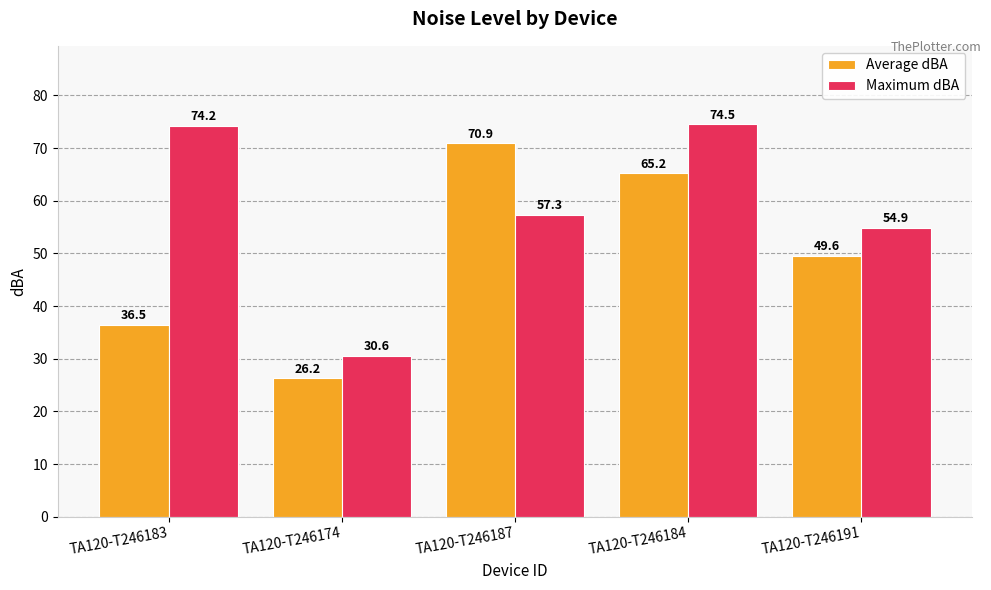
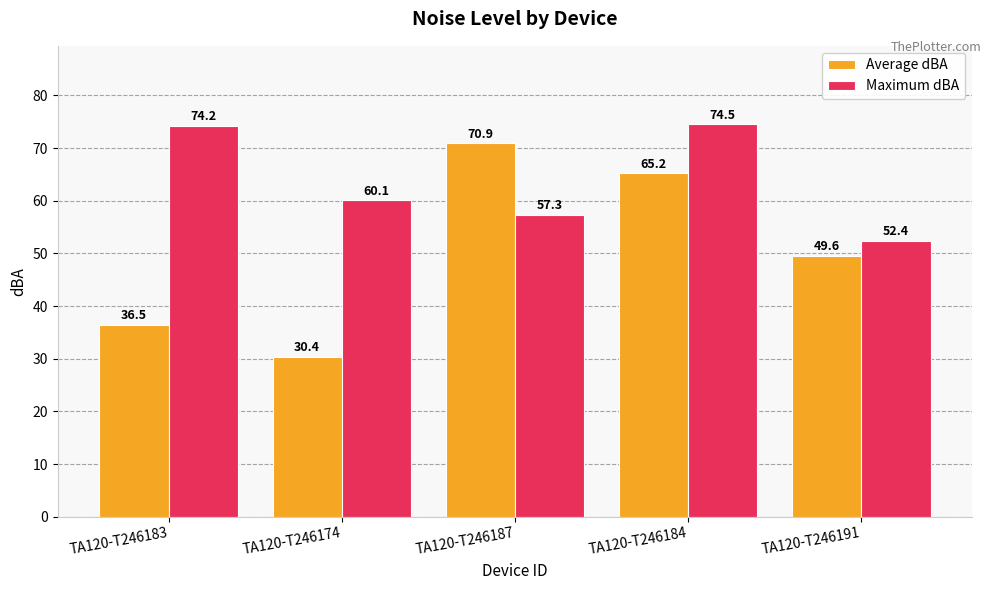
  {
    "Average dBA": {
      "TA120-T246183": 36.5,
-     "TA120-T246174": 26.2,
+     "TA120-T246174": 30.4,
      "TA120-T246187": 70.9,
      "TA120-T246184": 65.2,
      "TA120-T246191": 49.6
    },
    "Maximum dBA": {
      "TA120-T246183": 74.2,
-     "TA120-T246174": 30.6,
+     "TA120-T246174": 60.1,
      "TA120-T246187": 57.3,
      "TA120-T246184": 74.5,
-     "TA120-T246191": 54.9
+     "TA120-T246191": 52.4
    }
  }
